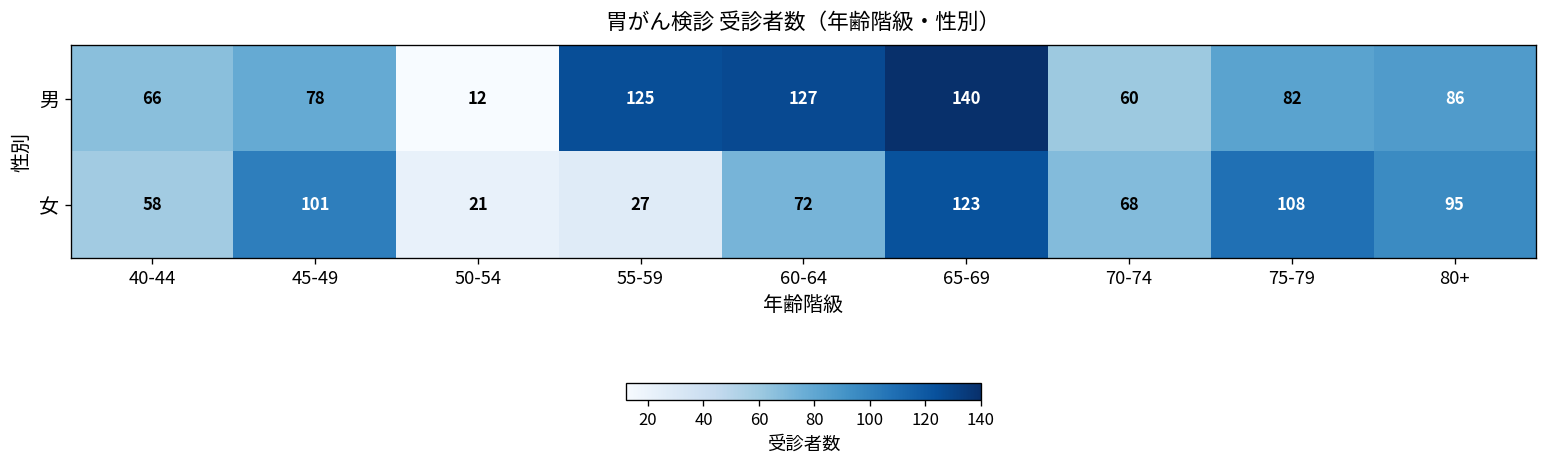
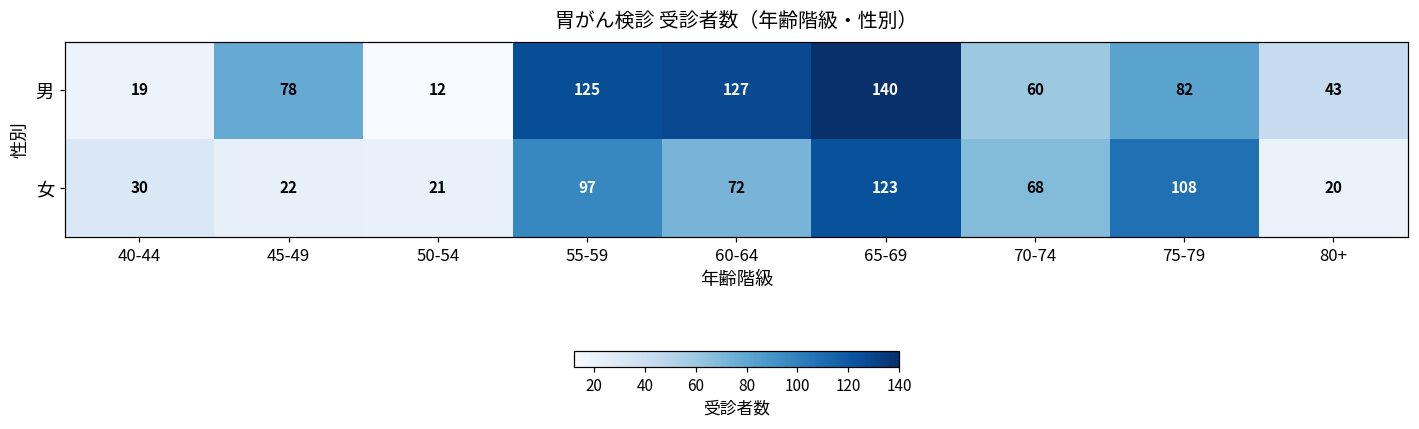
  {
    "男": {
-     "40-44": 66,
+     "40-44": 19,
      "45-49": 78,
      "50-54": 12,
      "55-59": 125,
      "60-64": 127,
      "65-69": 140,
      "70-74": 60,
      "75-79": 82,
-     "80+": 86
+     "80+": 43
    },
    "女": {
-     "40-44": 58,
-     "45-49": 101,
+     "40-44": 30,
+     "45-49": 22,
      "50-54": 21,
-     "55-59": 27,
+     "55-59": 97,
      "60-64": 72,
      "65-69": 123,
      "70-74": 68,
      "75-79": 108,
-     "80+": 95
+     "80+": 20
    }
  }
